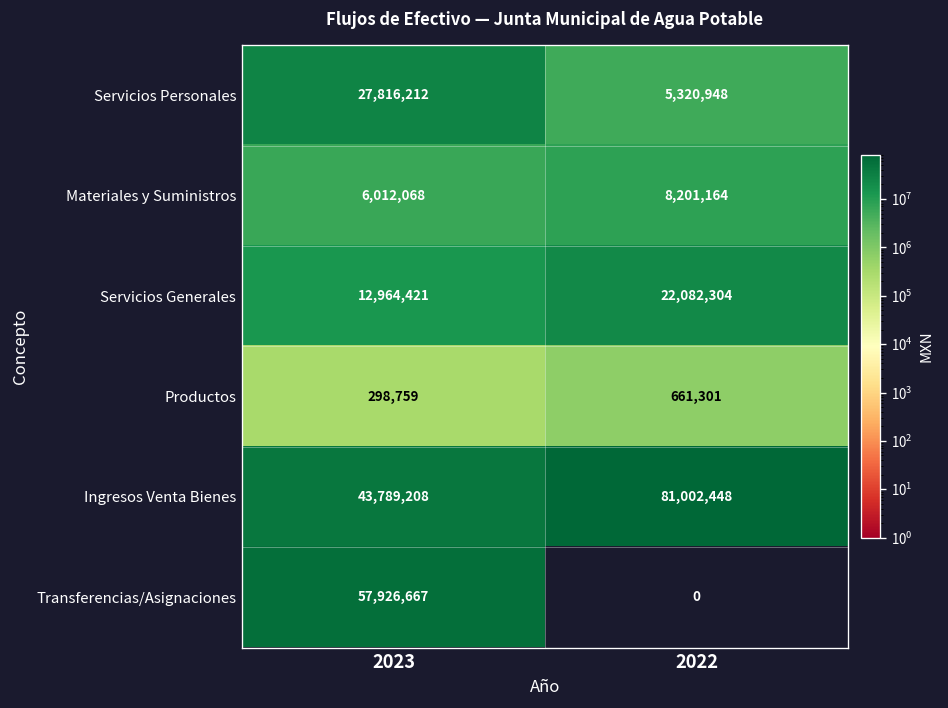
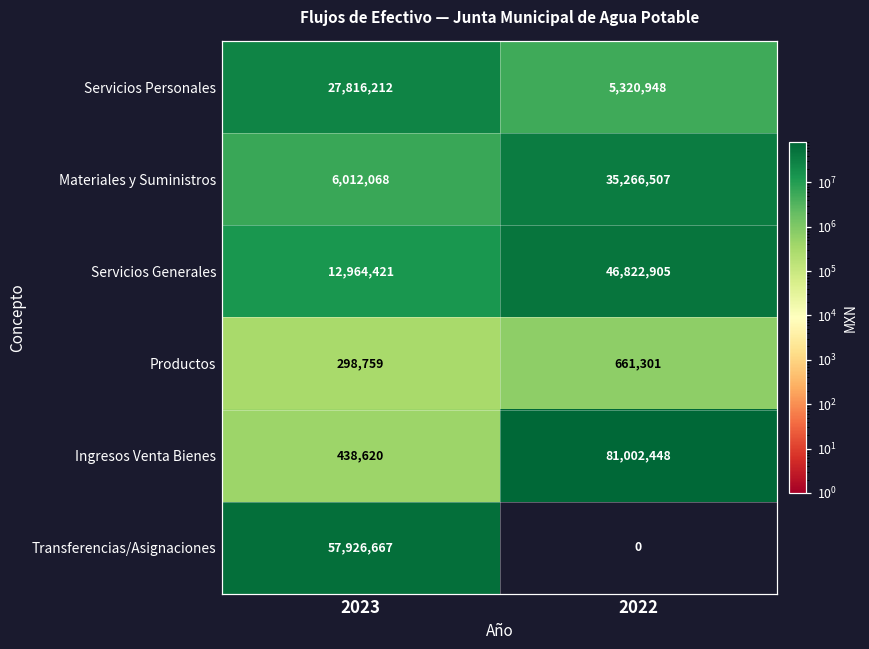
  {
    "Servicios Personales": {
      "2023": "27,816,212",
      "2022": "5,320,948"
    },
    "Materiales y Suministros": {
      "2023": "6,012,068",
-     "2022": "8,201,164"
+     "2022": "35,266,507"
    },
    "Servicios Generales": {
      "2023": "12,964,421",
-     "2022": "22,082,304"
+     "2022": "46,822,905"
    },
    "Productos": {
      "2023": "298,759",
      "2022": "661,301"
    },
    "Ingresos Venta Bienes": {
-     "2023": "43,789,208",
+     "2023": "438,620",
      "2022": "81,002,448"
    },
    "Transferencias/Asignaciones": {
      "2023": "57,926,667",
      "2022": "0"
    }
  }
